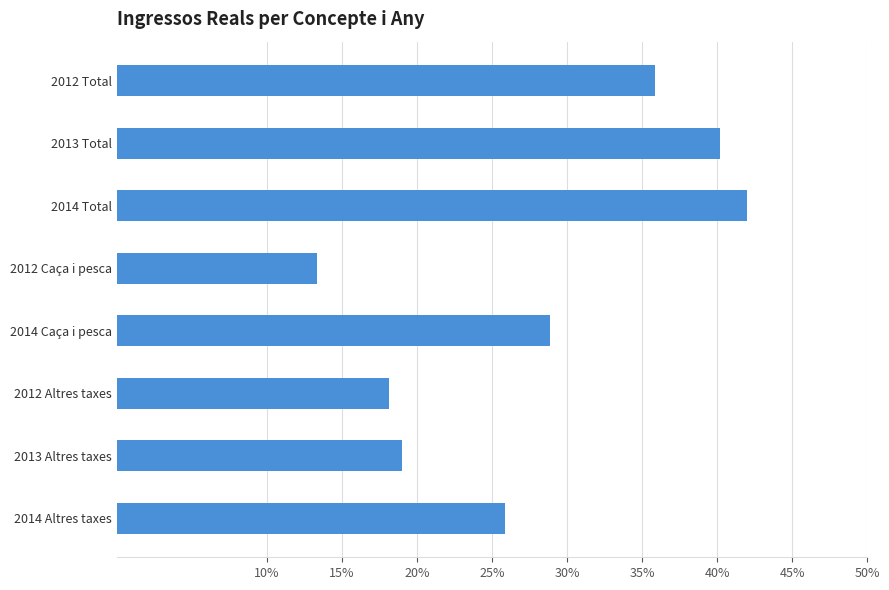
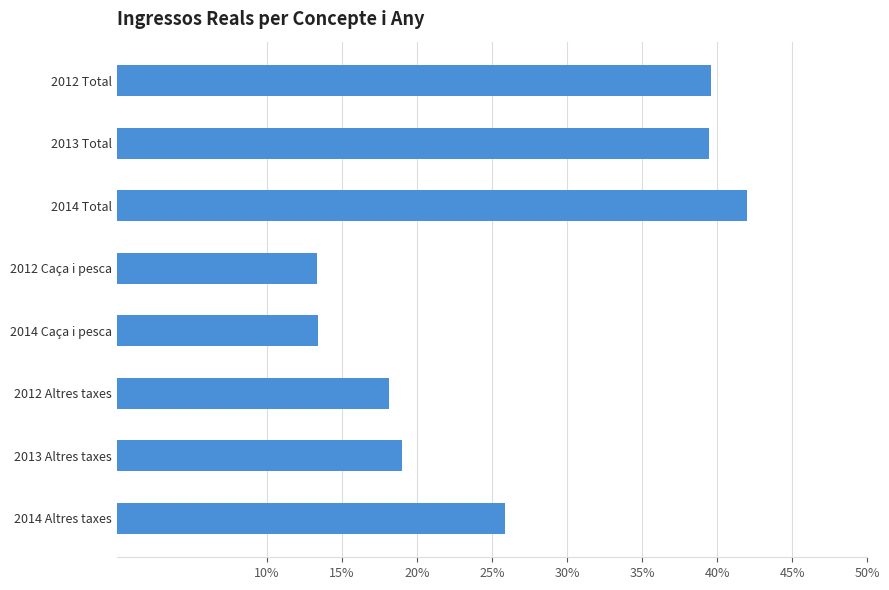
  {
-   "2012 Total": "35.8%",
-   "2013 Total": "40.2%",
+   "2012 Total": "39.6%",
+   "2013 Total": "39.5%",
    "2014 Total": "42.0%",
    "2012 Caça i pesca": "13.3%",
-   "2014 Caça i pesca": "28.9%",
+   "2014 Caça i pesca": "13.4%",
    "2012 Altres taxes": "18.1%",
    "2013 Altres taxes": "19.0%",
    "2014 Altres taxes": "25.8%"
  }
